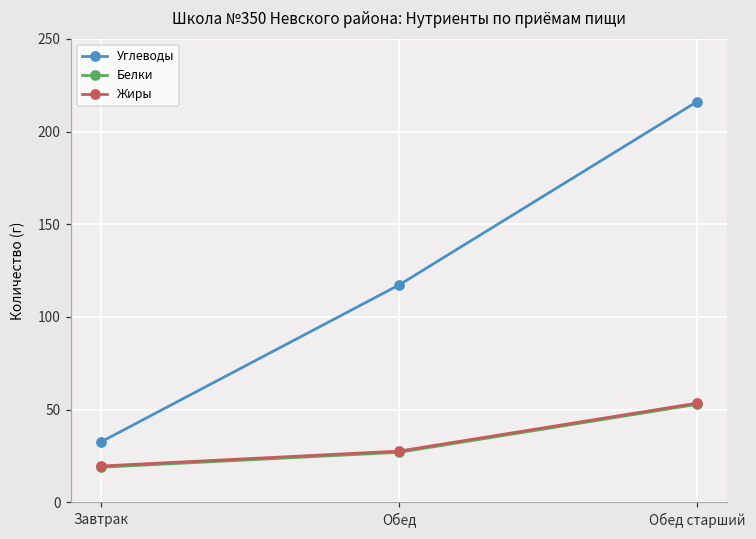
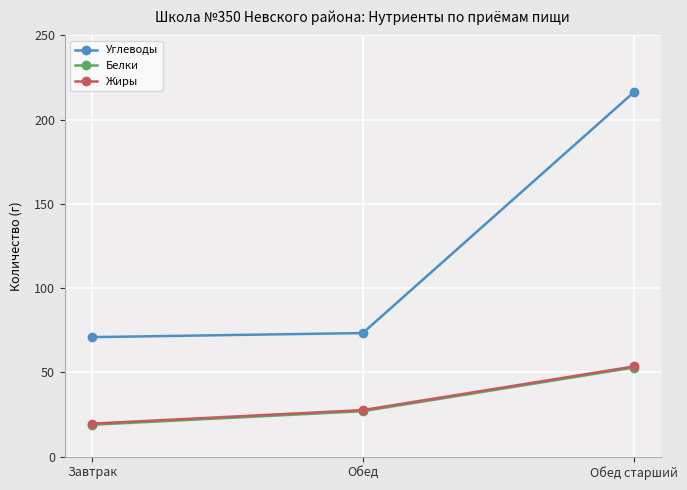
  {
    "Углеводы": {
-     "Завтрак": 33,
-     "Обед": 117,
+     "Завтрак": 71,
+     "Обед": 73,
      "Обед старший": 216
    }
  }
